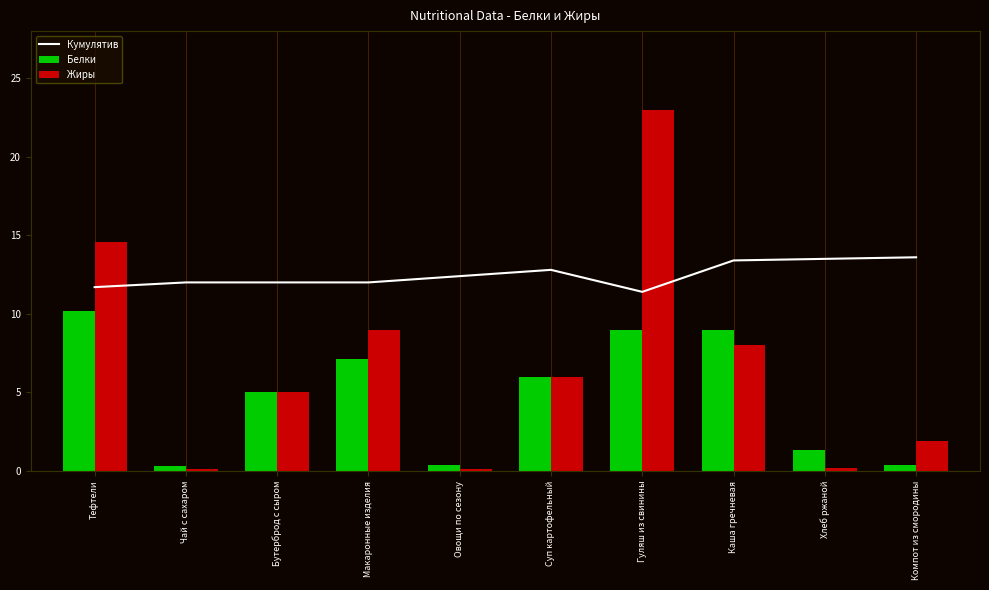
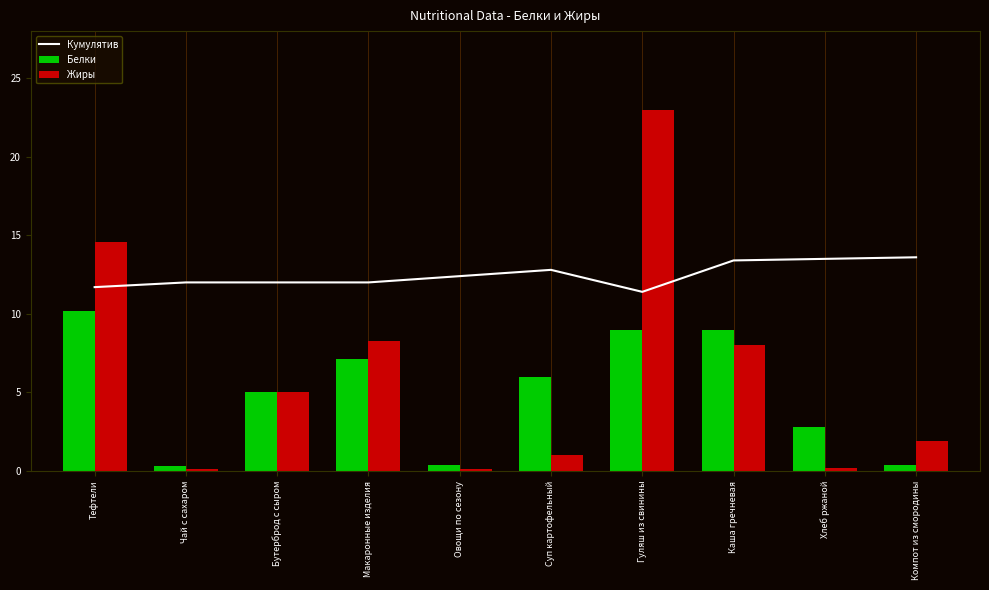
  {
    "Белки": {
      "Тефтели": 10.2,
      "Чай с сахаром": 0.3,
      "Бутерброд с сыром": 5.0,
      "Макаронные изделия": 7.1,
      "Овощи по сезону": 0.4,
      "Суп картофельный": 6.0,
      "Гуляш из свинины": 9.0,
      "Каша гречневая": 9.0,
-     "Хлеб ржаной": 1.3,
+     "Хлеб ржаной": 2.8,
      "Компот из смородины": 0.4
    },
    "Кумулятив": {
      "Тефтели": 11.7,
      "Чай с сахаром": 12.0,
      "Бутерброд с сыром": 12.0,
      "Макаронные изделия": 12.0,
      "Овощи по сезону": 12.4,
      "Суп картофельный": 12.8,
      "Гуляш из свинины": 11.4,
      "Каша гречневая": 13.4,
      "Хлеб ржаной": 13.5,
      "Компот из смородины": 13.6
    },
    "Жиры": {
      "Тефтели": 14.6,
      "Бутерброд с сыром": 5.0,
-     "Макаронные изделия": 9.0,
-     "Суп картофельный": 6,
+     "Макаронные изделия": 8.3,
+     "Суп картофельный": 1,
      "Гуляш из свинины": 23.0,
      "Каша гречневая": 8.0,
      "Хлеб ржаной": 0.2,
      "Компот из смородины": 1.9
    }
  }
